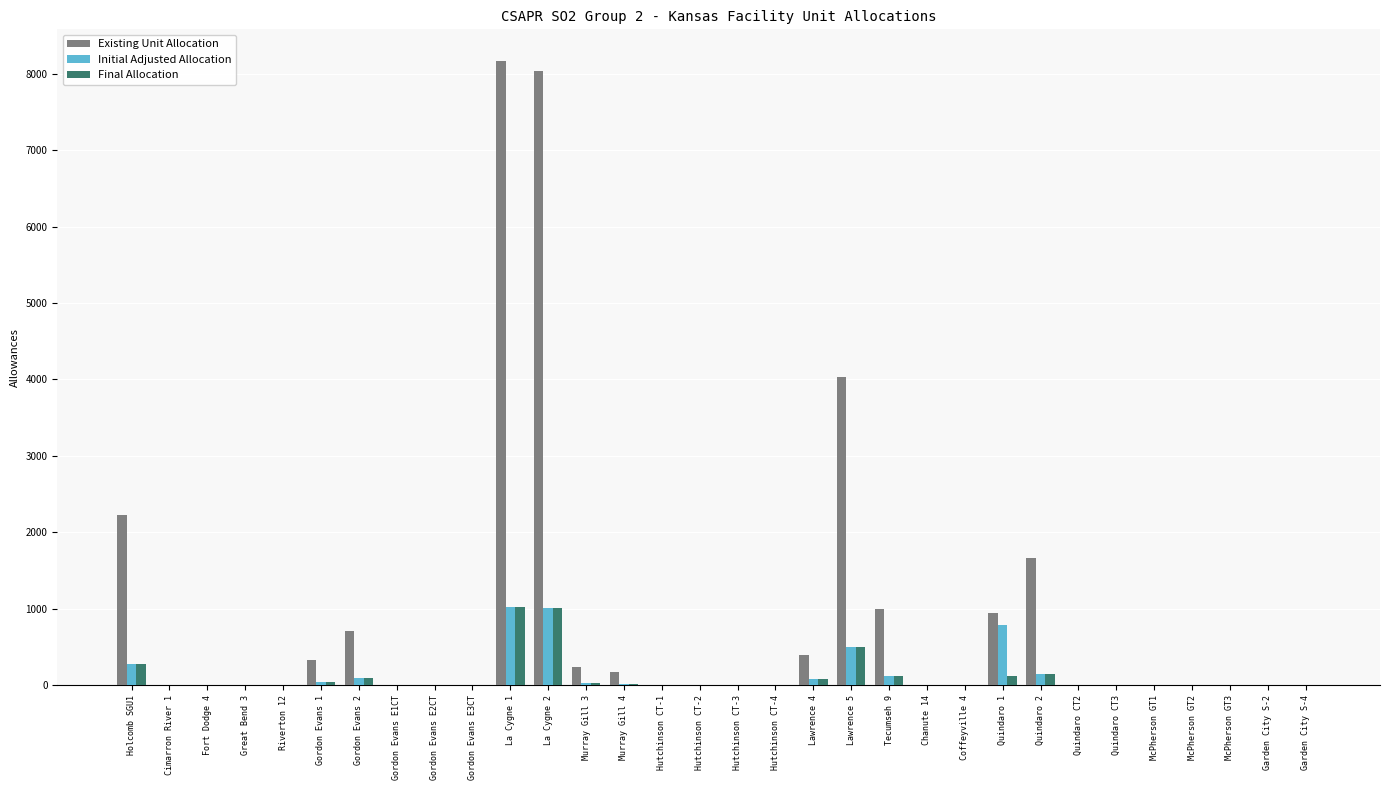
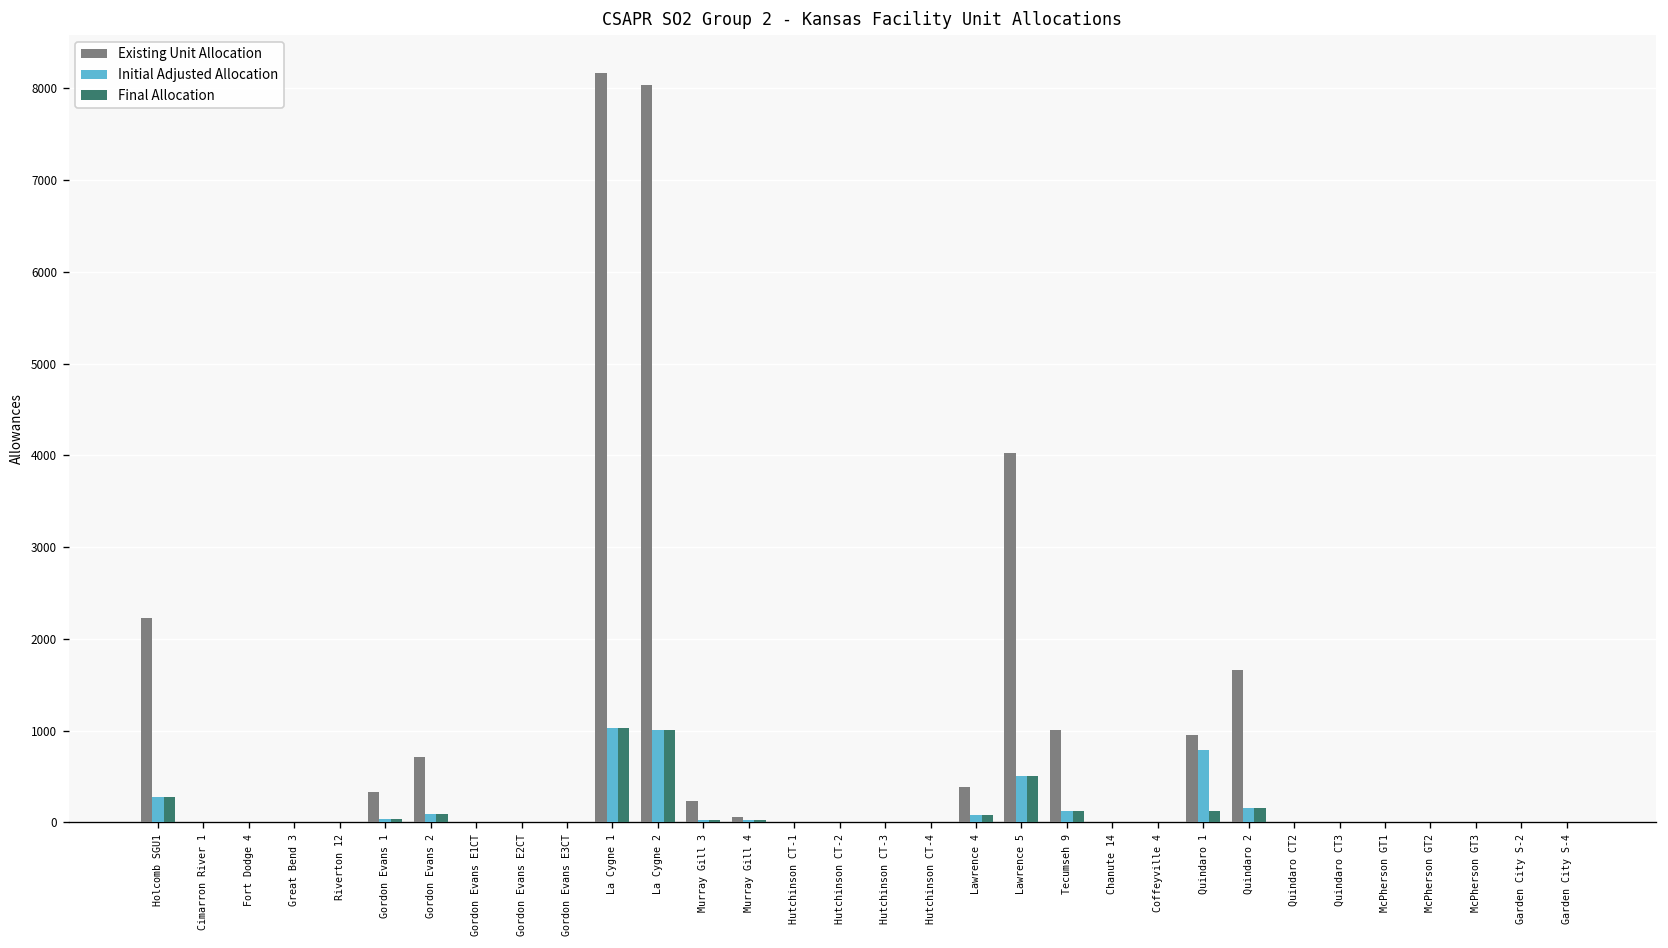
  {
    "Existing Unit Allocation": {
      "Holcomb SGU1": 2200,
      "Gordon Evans 1": 300,
      "Gordon Evans 2": 700,
      "Gordon Evans E1CT": 0,
      "Gordon Evans E2CT": 0,
      "Gordon Evans E3CT": 0,
      "La Cygne 1": 8200,
      "La Cygne 2": 8000,
      "Murray Gill 3": 200,
-     "Murray Gill 4": 200,
+     "Murray Gill 4": 100,
      "Hutchinson CT-1": 0,
      "Hutchinson CT-2": 0,
      "Hutchinson CT-3": 0,
      "Lawrence 4": 400,
      "Lawrence 5": 4000,
      "Tecumseh 9": 1000,
      "Chanute 14": 0,
      "Coffeyville 4": 0,
      "Quindaro 1": 900,
      "Quindaro 2": 1700,
      "McPherson GT1": 0,
      "McPherson GT2": 0,
      "McPherson GT3": 0,
      "Garden City S-2": 0,
      "Garden City S-4": 0
    },
    "Initial Adjusted Allocation": {
      "Holcomb SGU1": 300,
      "Cimarron River 1": 0,
      "Fort Dodge 4": 0,
      "Great Bend 3": 0,
      "Riverton 12": 0,
      "Gordon Evans 1": 0,
      "Gordon Evans 2": 100,
      "Gordon Evans E1CT": 0,
      "Gordon Evans E2CT": 0,
      "Gordon Evans E3CT": 0,
      "La Cygne 1": 1000,
      "La Cygne 2": 1000,
      "Hutchinson CT-1": 0,
      "Hutchinson CT-2": 0,
      "Hutchinson CT-3": 0,
      "Hutchinson CT-4": 0,
      "Lawrence 4": 100,
      "Lawrence 5": 500,
      "Tecumseh 9": 100,
      "Chanute 14": 0,
      "Coffeyville 4": 0,
      "Quindaro 1": 800,
      "Quindaro 2": 200,
      "McPherson GT1": 0,
      "McPherson GT2": 0,
      "McPherson GT3": 0,
      "Garden City S-2": 0,
      "Garden City S-4": 0
    },
    "Final Allocation": {
      "Holcomb SGU1": 300,
      "Cimarron River 1": 0,
      "Fort Dodge 4": 0,
      "Great Bend 3": 0,
      "Riverton 12": 0,
      "Gordon Evans 1": 0,
      "Gordon Evans 2": 100,
      "Gordon Evans E1CT": 0,
      "Gordon Evans E2CT": 0,
      "Gordon Evans E3CT": 0,
      "La Cygne 1": 1000,
      "La Cygne 2": 1000,
      "Hutchinson CT-1": 0,
      "Hutchinson CT-2": 0,
      "Hutchinson CT-3": 0,
      "Hutchinson CT-4": 0,
      "Lawrence 4": 100,
      "Lawrence 5": 500,
      "Tecumseh 9": 100,
      "Chanute 14": 0,
      "Coffeyville 4": 0,
      "Quindaro 1": 100,
      "Quindaro 2": 200,
      "McPherson GT1": 0,
      "McPherson GT2": 0,
      "McPherson GT3": 0,
      "Garden City S-2": 0,
      "Garden City S-4": 0
    }
  }
